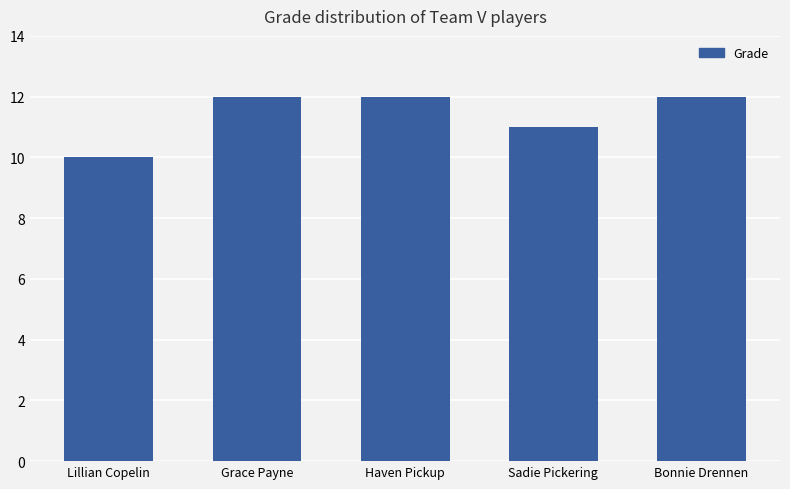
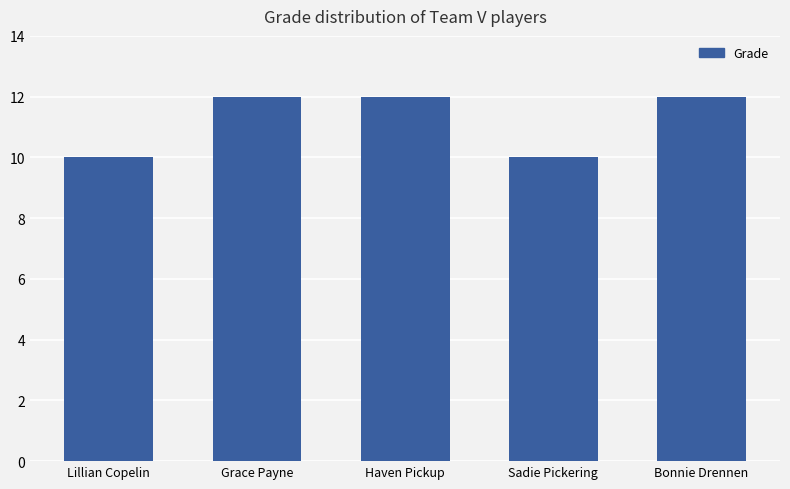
  {
    "Lillian Copelin": 10,
    "Grace Payne": 12,
    "Haven Pickup": 12,
-   "Sadie Pickering": 11,
+   "Sadie Pickering": 10,
    "Bonnie Drennen": 12
  }
